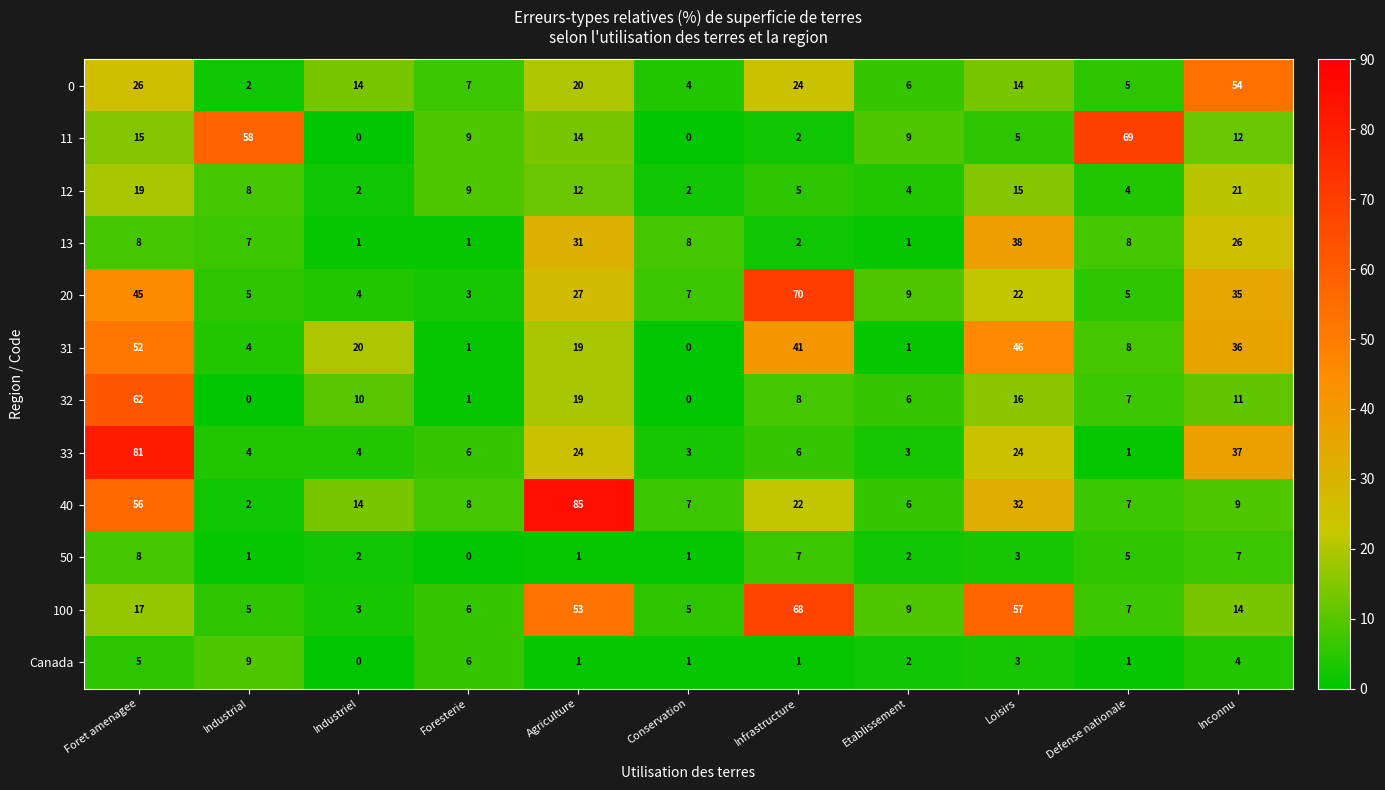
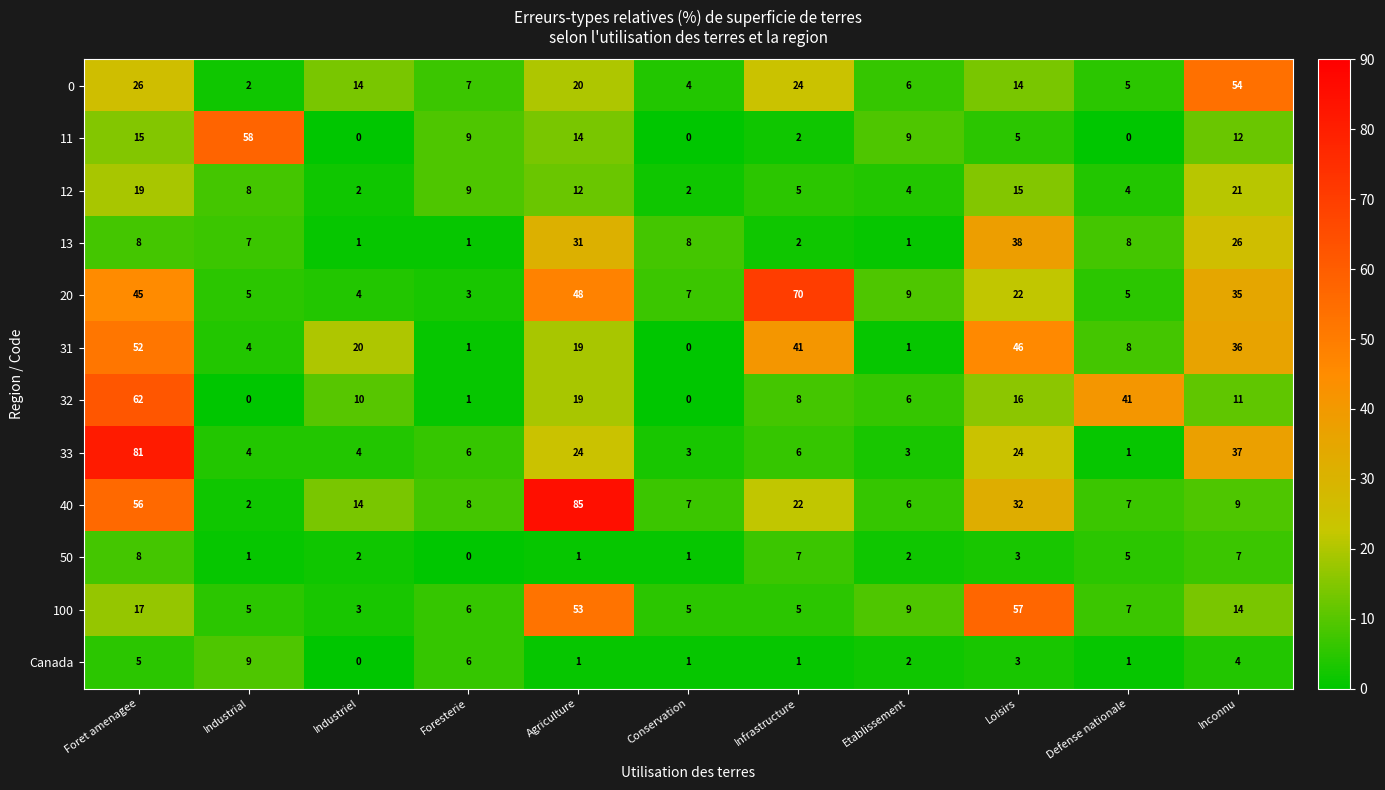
  {
    "0": {
      "Foret amenagee": 26,
      "Industrial": 2,
      "Industriel": 14,
      "Foresterie": 7,
      "Agriculture": 20,
      "Conservation": 4,
      "Infrastructure": 24,
      "Etablissement": 6,
      "Loisirs": 14,
      "Defense nationale": 5,
      "Inconnu": 54
    },
    "11": {
      "Foret amenagee": 15,
      "Industrial": 58,
      "Industriel": 0,
      "Foresterie": 9,
      "Agriculture": 14,
      "Conservation": 0,
      "Infrastructure": 2,
      "Etablissement": 9,
      "Loisirs": 5,
-     "Defense nationale": 69,
+     "Defense nationale": 0,
      "Inconnu": 12
    },
    "12": {
      "Foret amenagee": 19,
      "Industrial": 8,
      "Industriel": 2,
      "Foresterie": 9,
      "Agriculture": 12,
      "Conservation": 2,
      "Infrastructure": 5,
      "Etablissement": 4,
      "Loisirs": 15,
      "Defense nationale": 4,
      "Inconnu": 21
    },
    "13": {
      "Foret amenagee": 8,
      "Industrial": 7,
      "Industriel": 1,
      "Foresterie": 1,
      "Agriculture": 31,
      "Conservation": 8,
      "Infrastructure": 2,
      "Etablissement": 1,
      "Loisirs": 38,
      "Defense nationale": 8,
      "Inconnu": 26
    },
    "20": {
      "Foret amenagee": 45,
      "Industrial": 5,
      "Industriel": 4,
      "Foresterie": 3,
-     "Agriculture": 27,
+     "Agriculture": 48,
      "Conservation": 7,
      "Infrastructure": 70,
      "Etablissement": 9,
      "Loisirs": 22,
      "Defense nationale": 5,
      "Inconnu": 35
    },
    "31": {
      "Foret amenagee": 52,
      "Industrial": 4,
      "Industriel": 20,
      "Foresterie": 1,
      "Agriculture": 19,
      "Conservation": 0,
      "Infrastructure": 41,
      "Etablissement": 1,
      "Loisirs": 46,
      "Defense nationale": 8,
      "Inconnu": 36
    },
    "32": {
      "Foret amenagee": 62,
      "Industrial": 0,
      "Industriel": 10,
      "Foresterie": 1,
      "Agriculture": 19,
      "Conservation": 0,
      "Infrastructure": 8,
      "Etablissement": 6,
      "Loisirs": 16,
-     "Defense nationale": 7,
+     "Defense nationale": 41,
      "Inconnu": 11
    },
    "33": {
      "Foret amenagee": 81,
      "Industrial": 4,
      "Industriel": 4,
      "Foresterie": 6,
      "Agriculture": 24,
      "Conservation": 3,
      "Infrastructure": 6,
      "Etablissement": 3,
      "Loisirs": 24,
      "Defense nationale": 1,
      "Inconnu": 37
    },
    "40": {
      "Foret amenagee": 56,
      "Industrial": 2,
      "Industriel": 14,
      "Foresterie": 8,
      "Agriculture": 85,
      "Conservation": 7,
      "Infrastructure": 22,
      "Etablissement": 6,
      "Loisirs": 32,
      "Defense nationale": 7,
      "Inconnu": 9
    },
    "50": {
      "Foret amenagee": 8,
      "Industrial": 1,
      "Industriel": 2,
      "Foresterie": 0,
      "Agriculture": 1,
      "Conservation": 1,
      "Infrastructure": 7,
      "Etablissement": 2,
      "Loisirs": 3,
      "Defense nationale": 5,
      "Inconnu": 7
    },
    "100": {
      "Foret amenagee": 17,
      "Industrial": 5,
      "Industriel": 3,
      "Foresterie": 6,
      "Agriculture": 53,
      "Conservation": 5,
-     "Infrastructure": 68,
+     "Infrastructure": 5,
      "Etablissement": 9,
      "Loisirs": 57,
      "Defense nationale": 7,
      "Inconnu": 14
    },
    "Canada": {
      "Foret amenagee": 5,
      "Industrial": 9,
      "Industriel": 0,
      "Foresterie": 6,
      "Agriculture": 1,
      "Conservation": 1,
      "Infrastructure": 1,
      "Etablissement": 2,
      "Loisirs": 3,
      "Defense nationale": 1,
      "Inconnu": 4
    }
  }
